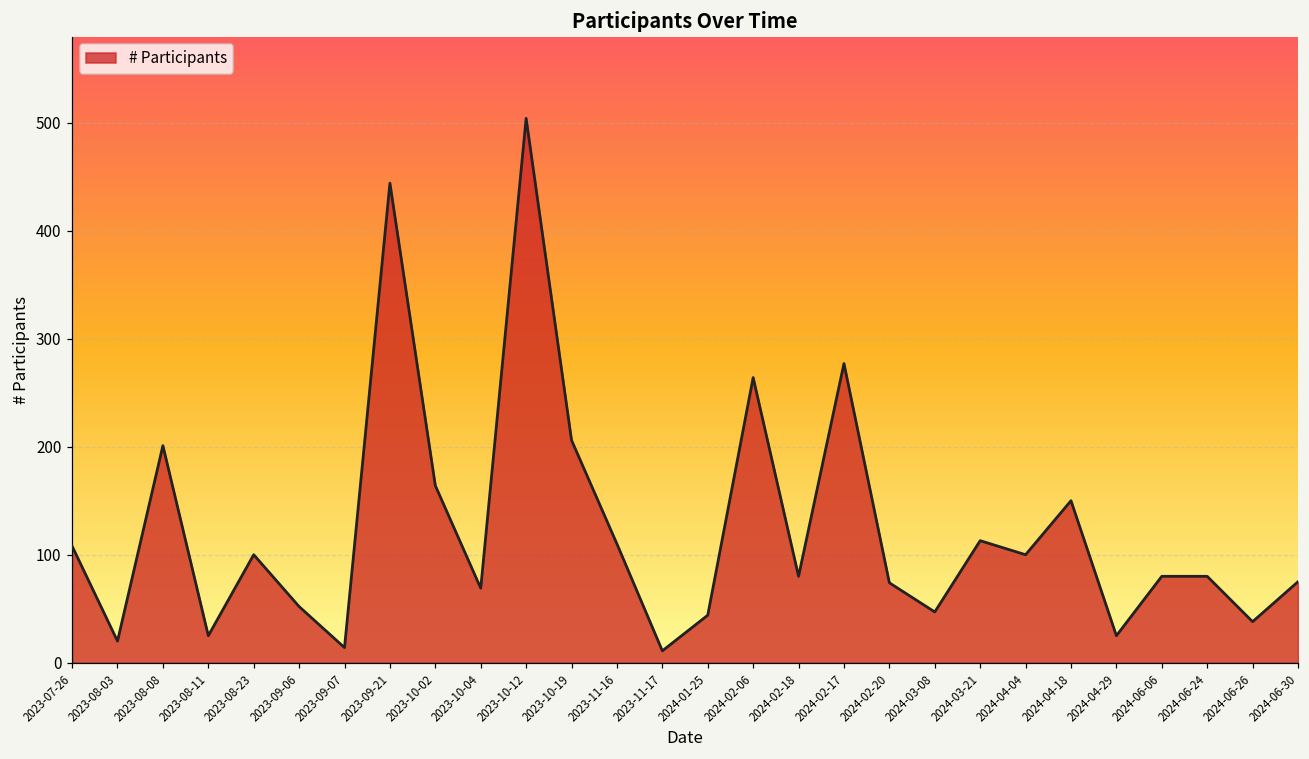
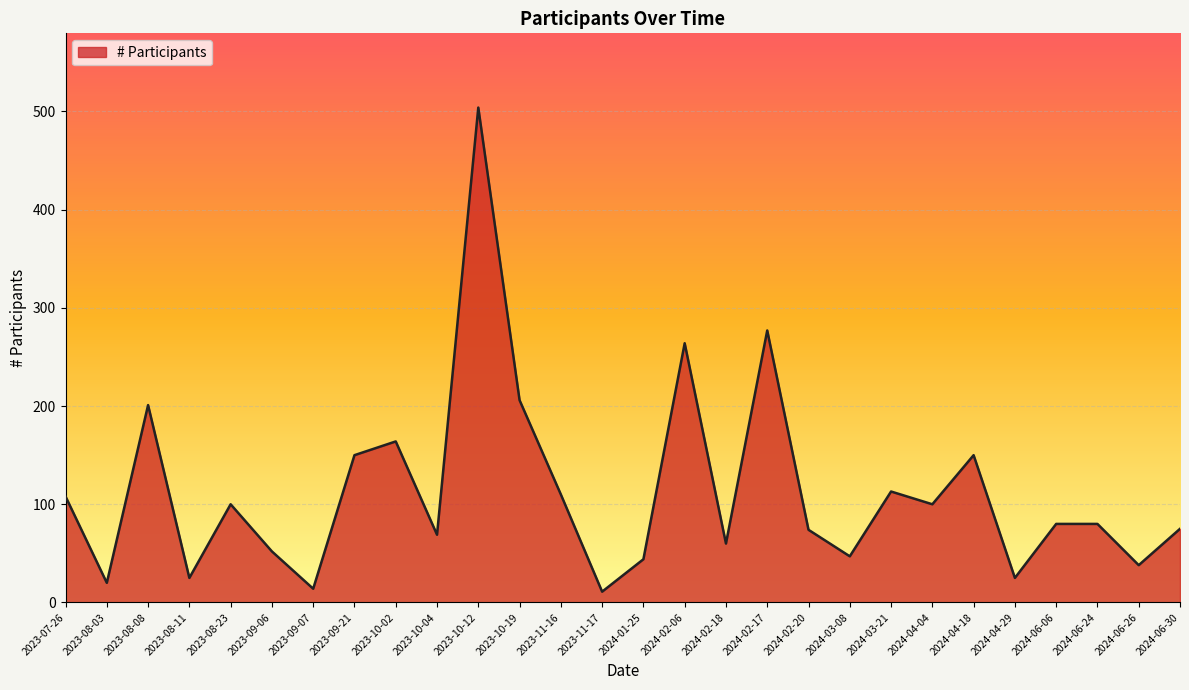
  {
    "2023-07-26": 110,
    "2023-08-03": 20,
    "2023-08-08": 200,
    "2023-08-11": 30,
    "2023-08-23": 100,
    "2023-09-06": 50,
    "2023-09-07": 10,
-   "2023-09-21": 440,
+   "2023-09-21": 150,
    "2023-10-02": 160,
    "2023-10-04": 70,
    "2023-10-12": 500,
    "2023-10-19": 210,
    "2023-11-16": 110,
    "2023-11-17": 10,
    "2024-01-25": 40,
    "2024-02-06": 260,
-   "2024-02-18": 80,
+   "2024-02-18": 60,
    "2024-02-17": 280,
    "2024-02-20": 70,
    "2024-03-08": 50,
    "2024-03-21": 110,
    "2024-04-04": 100,
    "2024-04-18": 150,
    "2024-04-29": 30,
    "2024-06-06": 80,
    "2024-06-24": 80,
    "2024-06-26": 40,
    "2024-06-30": 80
  }
